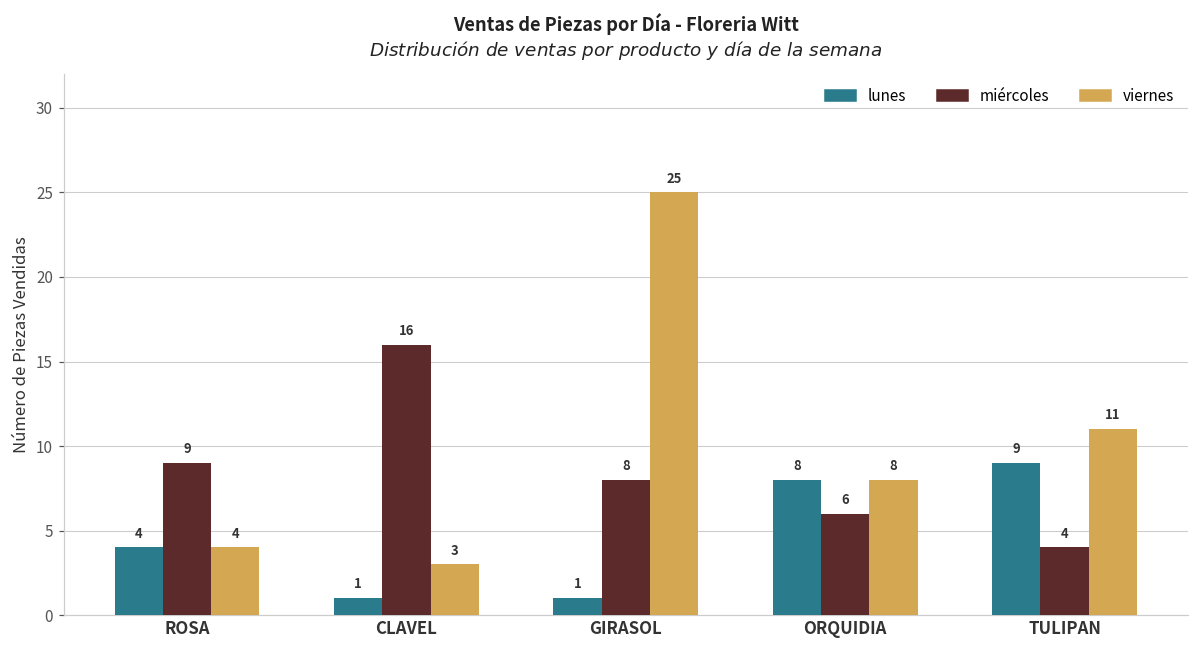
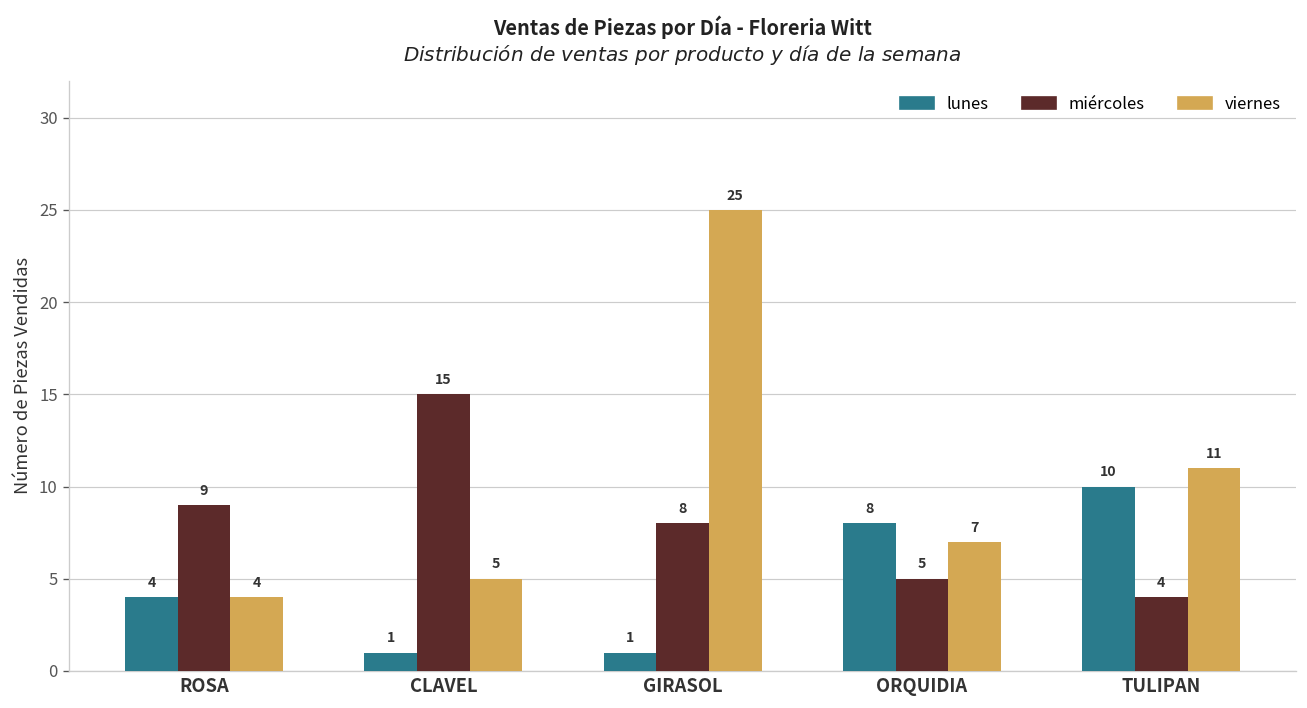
  {
    "lunes": {
      "ROSA": 4,
      "CLAVEL": 1,
      "GIRASOL": 1,
      "ORQUIDIA": 8,
-     "TULIPAN": 9
+     "TULIPAN": 10
    },
    "miércoles": {
      "ROSA": 9,
-     "CLAVEL": 16,
+     "CLAVEL": 15,
      "GIRASOL": 8,
-     "ORQUIDIA": 6,
+     "ORQUIDIA": 5,
      "TULIPAN": 4
    },
    "viernes": {
      "ROSA": 4,
-     "CLAVEL": 3,
+     "CLAVEL": 5,
      "GIRASOL": 25,
-     "ORQUIDIA": 8,
+     "ORQUIDIA": 7,
      "TULIPAN": 11
    }
  }
